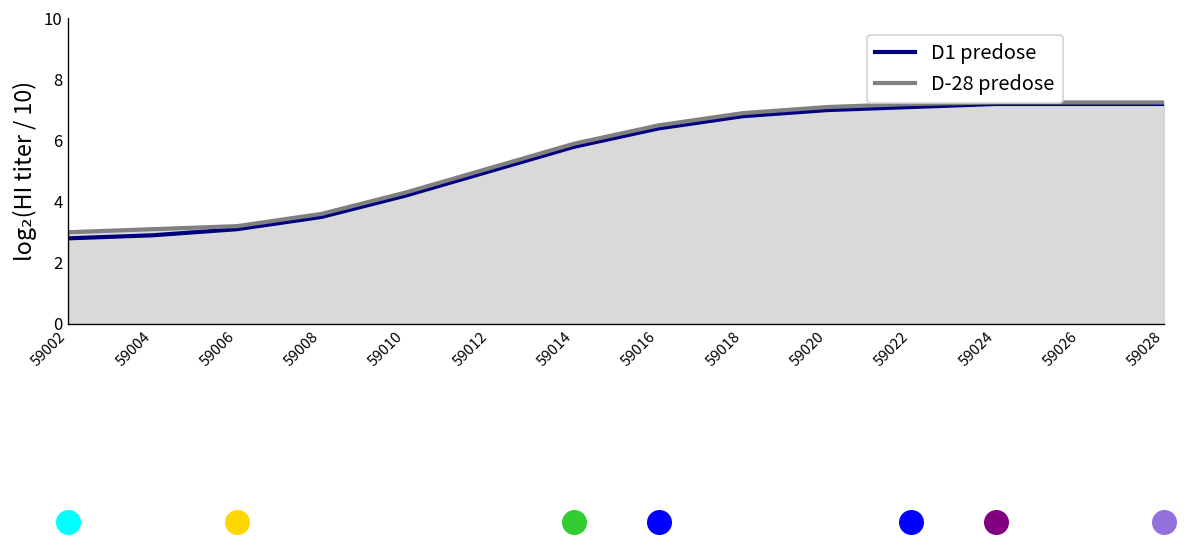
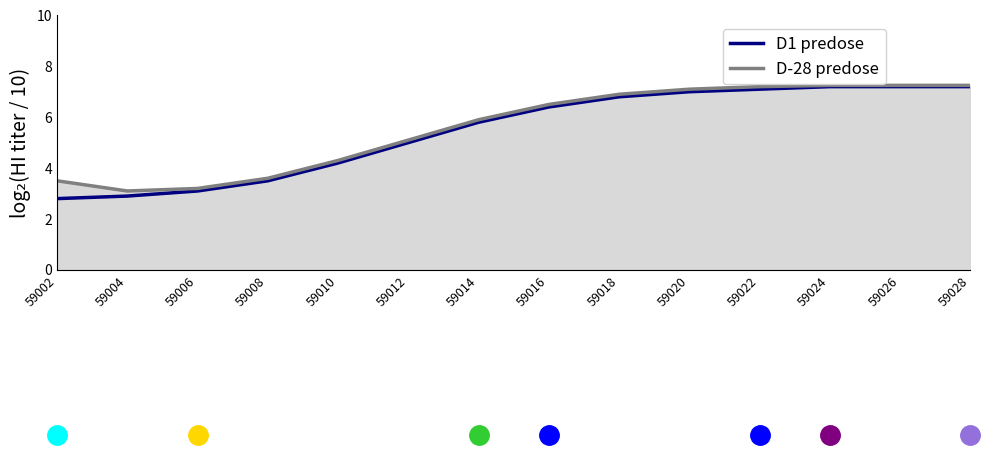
  {
    "D1 predose": {
      "59002": 2.8,
      "59004": 2.9,
      "59006": 3.1,
      "59014": 5.8
    },
    "D-28 predose": {
-     "59002": 3.0,
+     "59002": 3.5,
      "59004": 3.1,
      "59006": 3.2,
      "59014": 5.9
    }
  }
